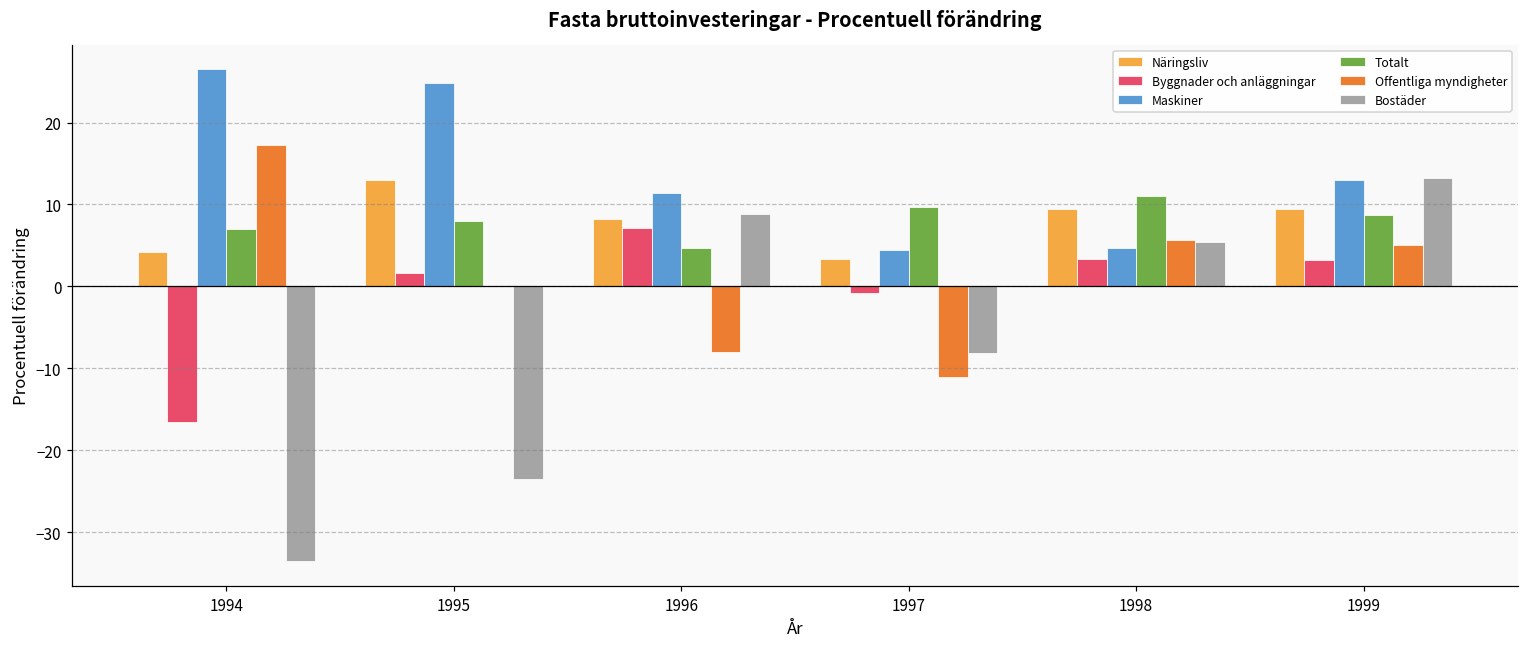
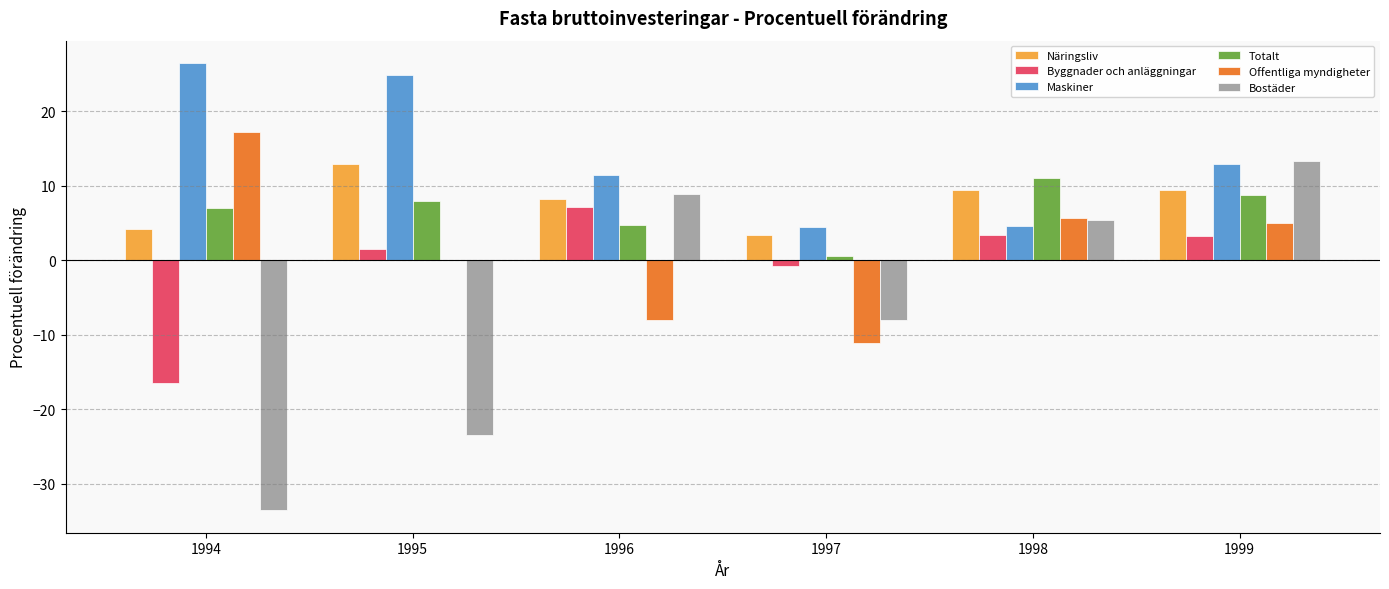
  {
    "Byggnader och anläggningar": {
      "1994": -17,
      "1995": 2,
      "1996": 7,
      "1997": -1,
      "1998": 3,
      "1999": 3
    },
    "Maskiner": {
      "1994": 26,
      "1995": 25,
      "1996": 11,
      "1997": 4,
      "1998": 5,
      "1999": 13
    },
    "Totalt": {
      "1994": 7,
      "1995": 8,
      "1996": 5,
-     "1997": 10,
+     "1997": 1,
      "1998": 11,
      "1999": 9
    },
    "Bostäder": {
      "1994": -34,
      "1995": -23,
      "1996": 9,
      "1997": -8,
      "1998": 5,
      "1999": 13
    }
  }
